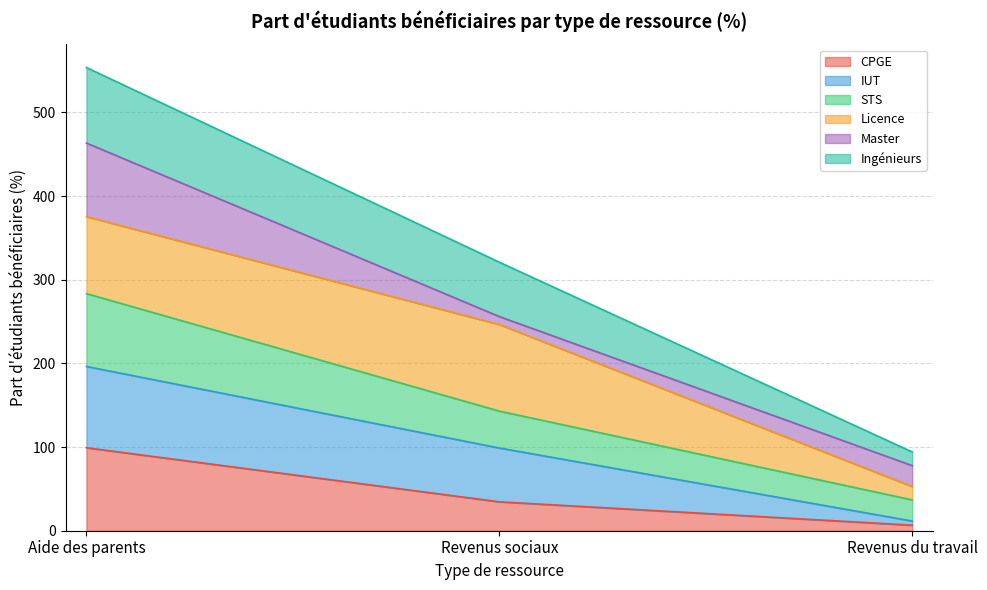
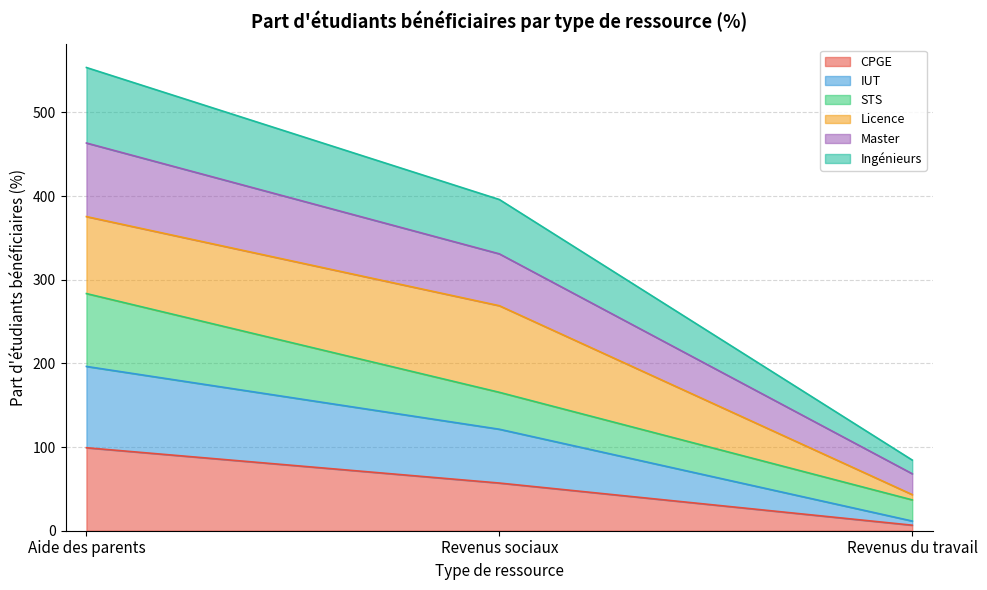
  {
    "CPGE": {
      "Aide des parents": 100,
-     "Revenus sociaux": 30,
+     "Revenus sociaux": 60,
      "Revenus du travail": 10
    },
    "IUT": {
      "Aide des parents": 100,
      "Revenus sociaux": 60,
      "Revenus du travail": 0
    },
    "Licence": {
      "Aide des parents": 90,
      "Revenus sociaux": 100,
-     "Revenus du travail": 20
+     "Revenus du travail": 10
    },
    "Master": {
      "Aide des parents": 90,
-     "Revenus sociaux": 10,
+     "Revenus sociaux": 60,
      "Revenus du travail": 20
    }
  }
